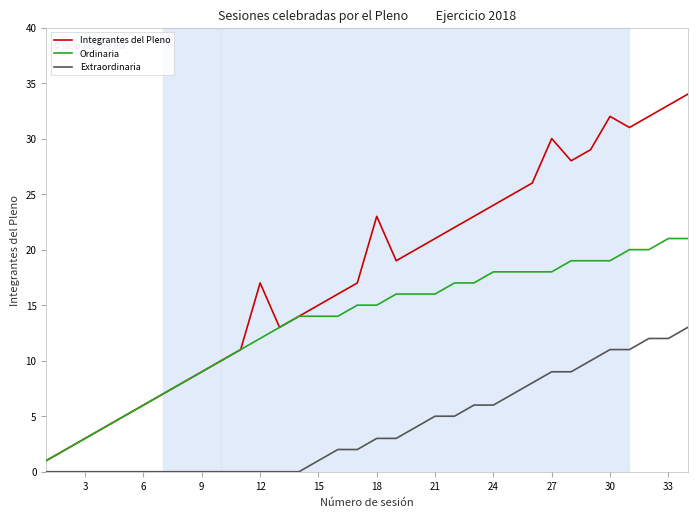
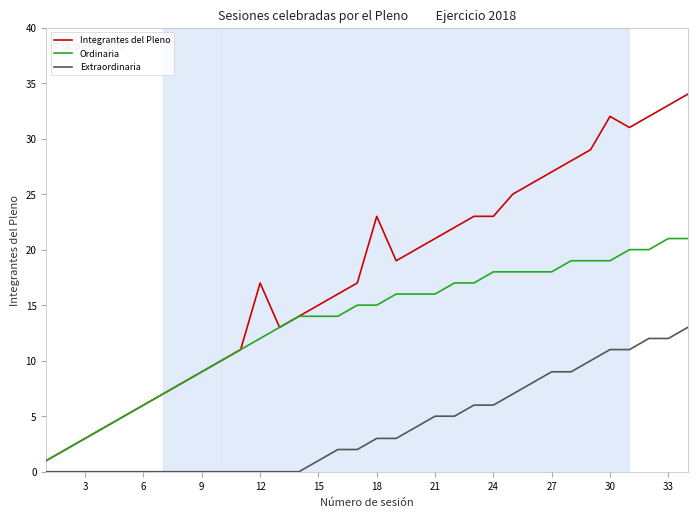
  {
    "Integrantes del Pleno": {
      "12": 17,
      "15": 15,
      "18": 23,
      "21": 21,
-     "24": 24,
-     "27": 30,
+     "24": 23,
+     "27": 27,
      "30": 32,
      "33": 33
    },
    "Ordinaria": {
      "12": 12,
      "15": 14,
      "18": 15,
      "21": 16,
      "24": 18,
      "27": 18,
      "30": 19,
      "33": 21
    },
    "Extraordinaria": {
      "3": 0,
      "6": 0,
      "9": 0,
      "12": 0,
      "15": 1,
      "18": 3,
      "21": 5,
      "24": 6,
      "27": 9,
      "30": 11,
      "33": 12
    }
  }
